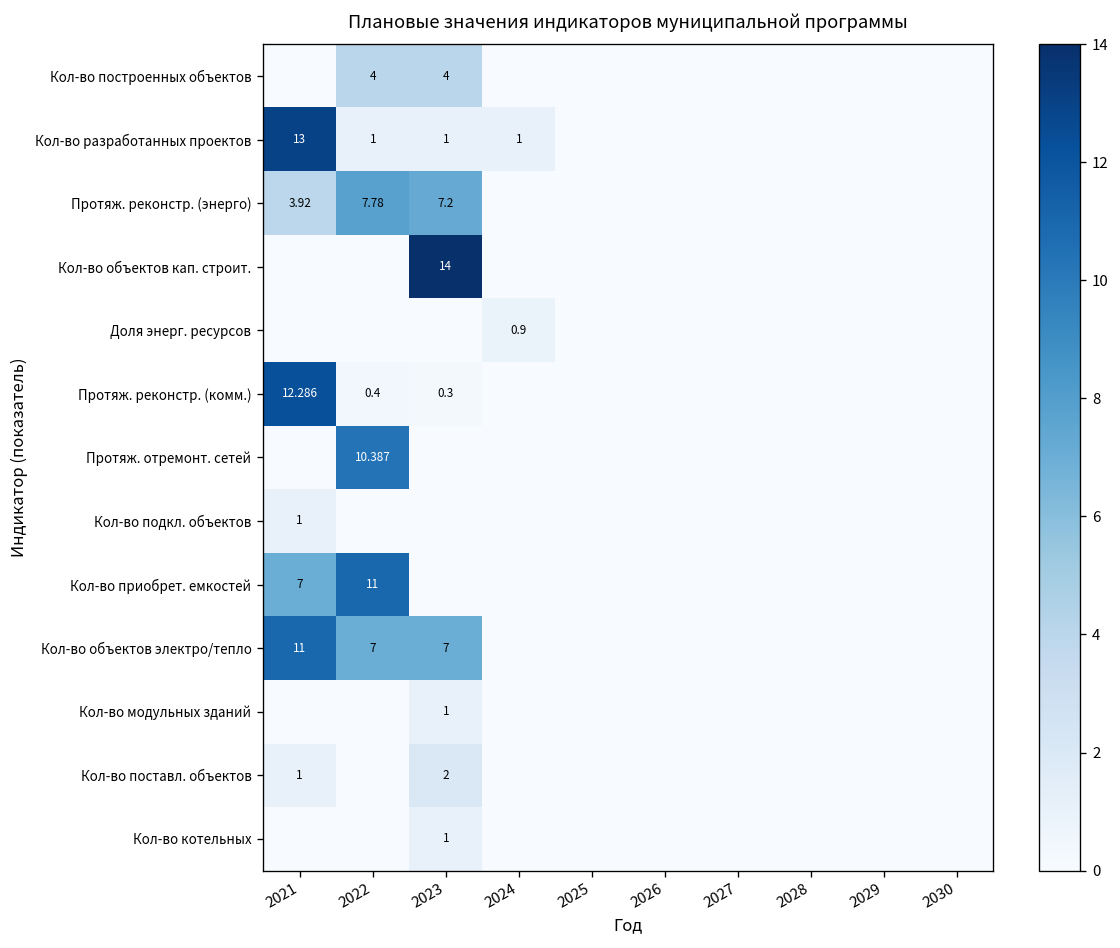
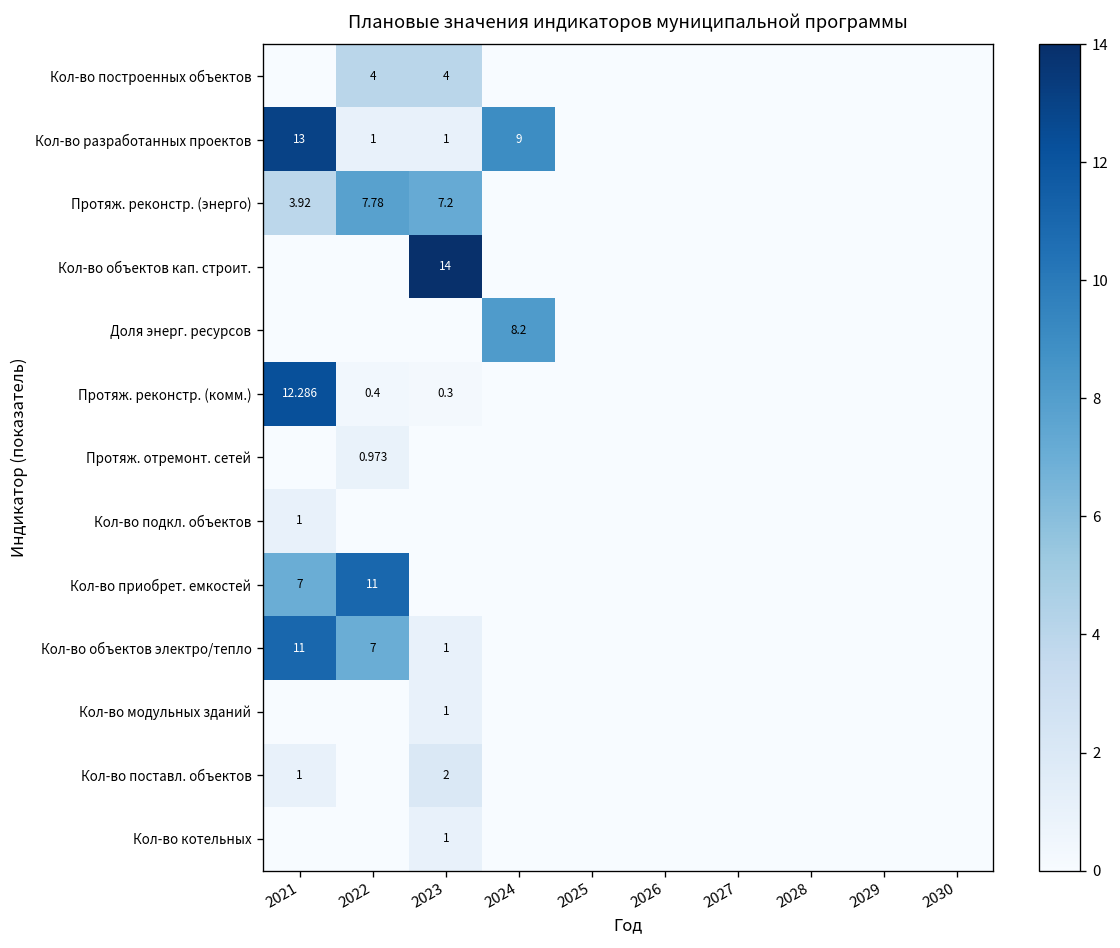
  {
    "Кол-во построенных объектов": {
      "2022": 4,
      "2023": 4
    },
    "Кол-во разработанных проектов": {
      "2021": 13,
      "2022": 1,
      "2023": 1,
-     "2024": 1
+     "2024": 9
    },
    "Протяж. реконстр. (энерго)": {
      "2021": 3.92,
      "2022": 7.78,
      "2023": 7.2
    },
    "Кол-во объектов кап. строит.": {
      "2023": 14
    },
    "Доля энерг. ресурсов": {
-     "2024": 0.9
+     "2024": 8.2
    },
    "Протяж. реконстр. (комм.)": {
      "2021": 12.286,
      "2022": 0.4,
      "2023": 0.3
    },
    "Протяж. отремонт. сетей": {
-     "2022": 10.387
+     "2022": 0.973
    },
    "Кол-во подкл. объектов": {
      "2021": 1
    },
    "Кол-во приобрет. емкостей": {
      "2021": 7,
      "2022": 11
    },
    "Кол-во объектов электро/тепло": {
      "2021": 11,
      "2022": 7,
-     "2023": 7
+     "2023": 1
    },
    "Кол-во модульных зданий": {
      "2023": 1
    },
    "Кол-во поставл. объектов": {
      "2021": 1,
      "2023": 2
    },
    "Кол-во котельных": {
      "2023": 1
    }
  }
